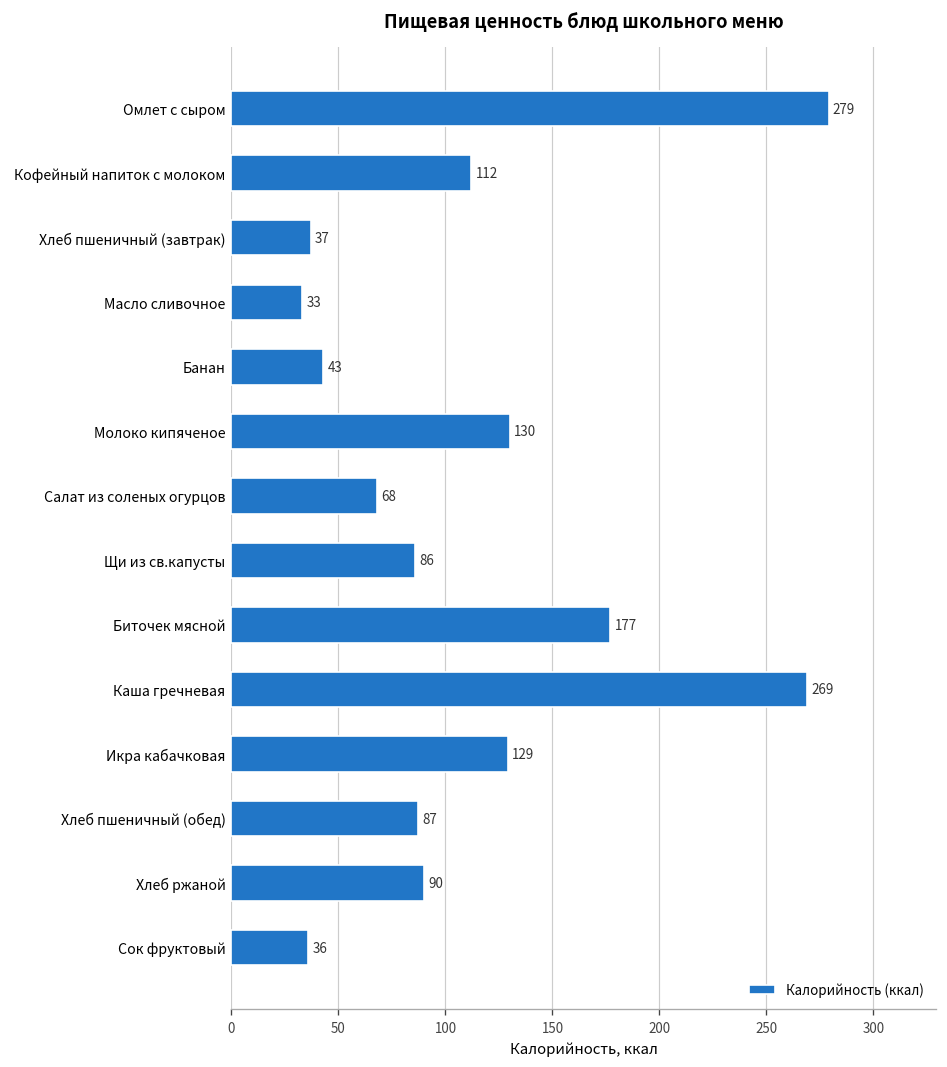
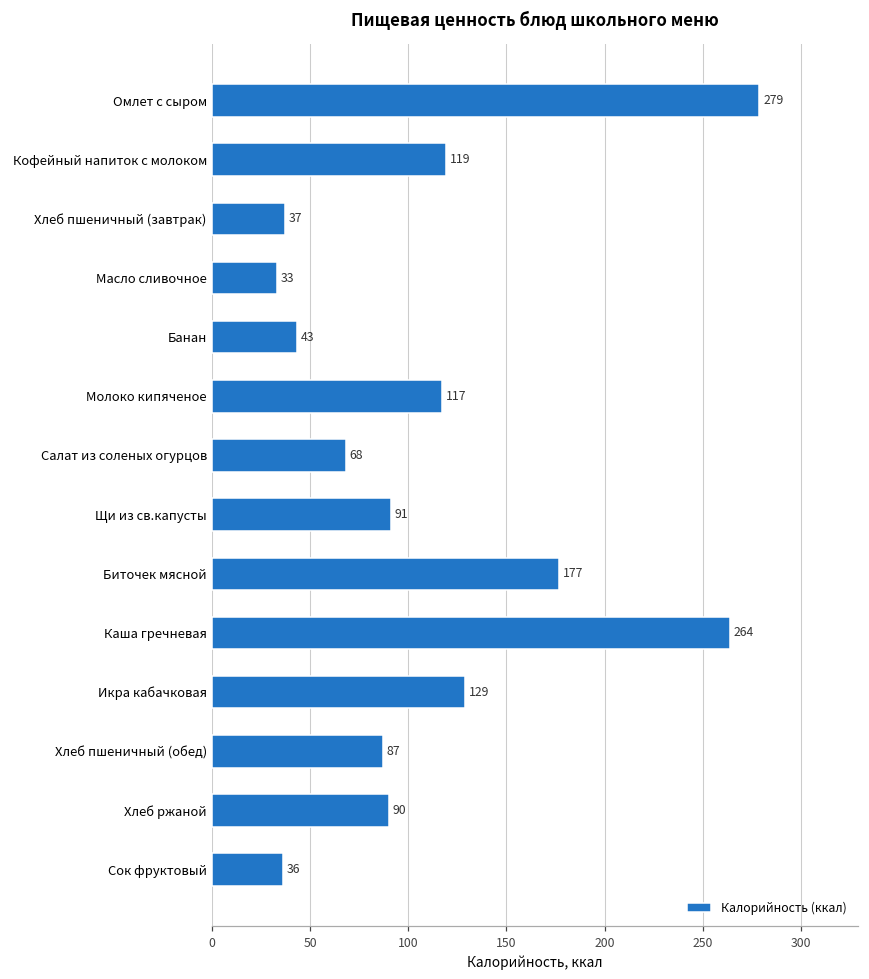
  {
    "Омлет с сыром": 279,
-   "Кофейный напиток с молоком": 112,
+   "Кофейный напиток с молоком": 119,
    "Хлеб пшеничный (завтрак)": 37,
    "Масло сливочное": 33,
    "Банан": 43,
-   "Молоко кипяченое": 130,
+   "Молоко кипяченое": 117,
    "Салат из соленых огурцов": 68,
-   "Щи из св.капусты": 86,
+   "Щи из св.капусты": 91,
    "Биточек мясной": 177,
-   "Каша гречневая": 269,
+   "Каша гречневая": 264,
    "Икра кабачковая": 129,
    "Хлеб пшеничный (обед)": 87,
    "Хлеб ржаной": 90,
    "Сок фруктовый": 36
  }
